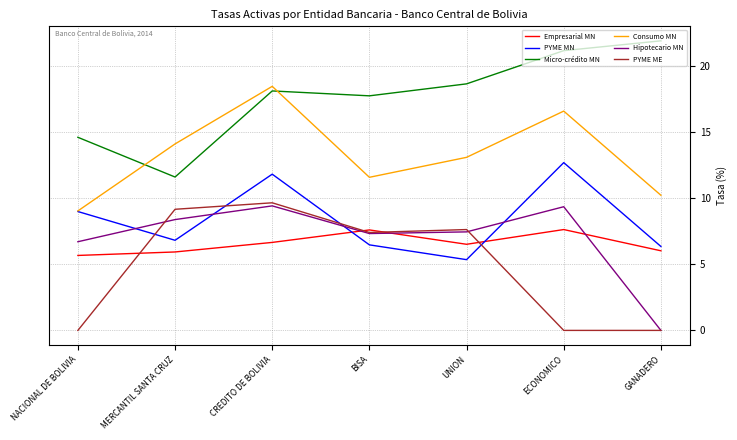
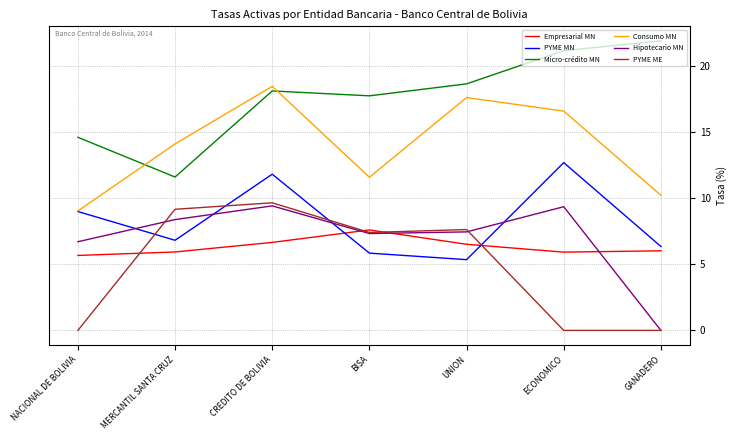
  {
    "Empresarial MN": {
      "NACIONAL DE BOLIVIA": 5.7,
      "MERCANTIL SANTA CRUZ": 5.9,
      "CREDITO DE BOLIVIA": 6.7,
      "BISA": 7.6,
      "UNION": 6.5,
-     "ECONOMICO": 7.6,
+     "ECONOMICO": 5.9,
      "GANADERO": 6.0
    },
    "PYME MN": {
      "MERCANTIL SANTA CRUZ": 6.8,
      "CREDITO DE BOLIVIA": 11.8,
-     "BISA": 6.5,
+     "BISA": 5.9,
      "UNION": 5.4,
      "ECONOMICO": 12.7,
      "GANADERO": 6.4
    },
    "Micro-crédito MN": {
      "NACIONAL DE BOLIVIA": 14.6,
      "MERCANTIL SANTA CRUZ": 11.6,
      "CREDITO DE BOLIVIA": 18.1,
      "BISA": 17.8,
      "UNION": 18.7
    },
    "Consumo MN": {
      "MERCANTIL SANTA CRUZ": 14.1,
      "CREDITO DE BOLIVIA": 18.5,
      "BISA": 11.6,
-     "UNION": 13.1,
+     "UNION": 17.6,
      "ECONOMICO": 16.6,
      "GANADERO": 10.2
    },
    "Hipotecario MN": {
      "NACIONAL DE BOLIVIA": 6.7,
      "MERCANTIL SANTA CRUZ": 8.4,
      "CREDITO DE BOLIVIA": 9.4,
      "ECONOMICO": 9.4
    },
    "PYME ME": {
      "NACIONAL DE BOLIVIA": 0.0,
      "MERCANTIL SANTA CRUZ": 9.2,
      "CREDITO DE BOLIVIA": 9.7,
      "ECONOMICO": 0.0
    }
  }
